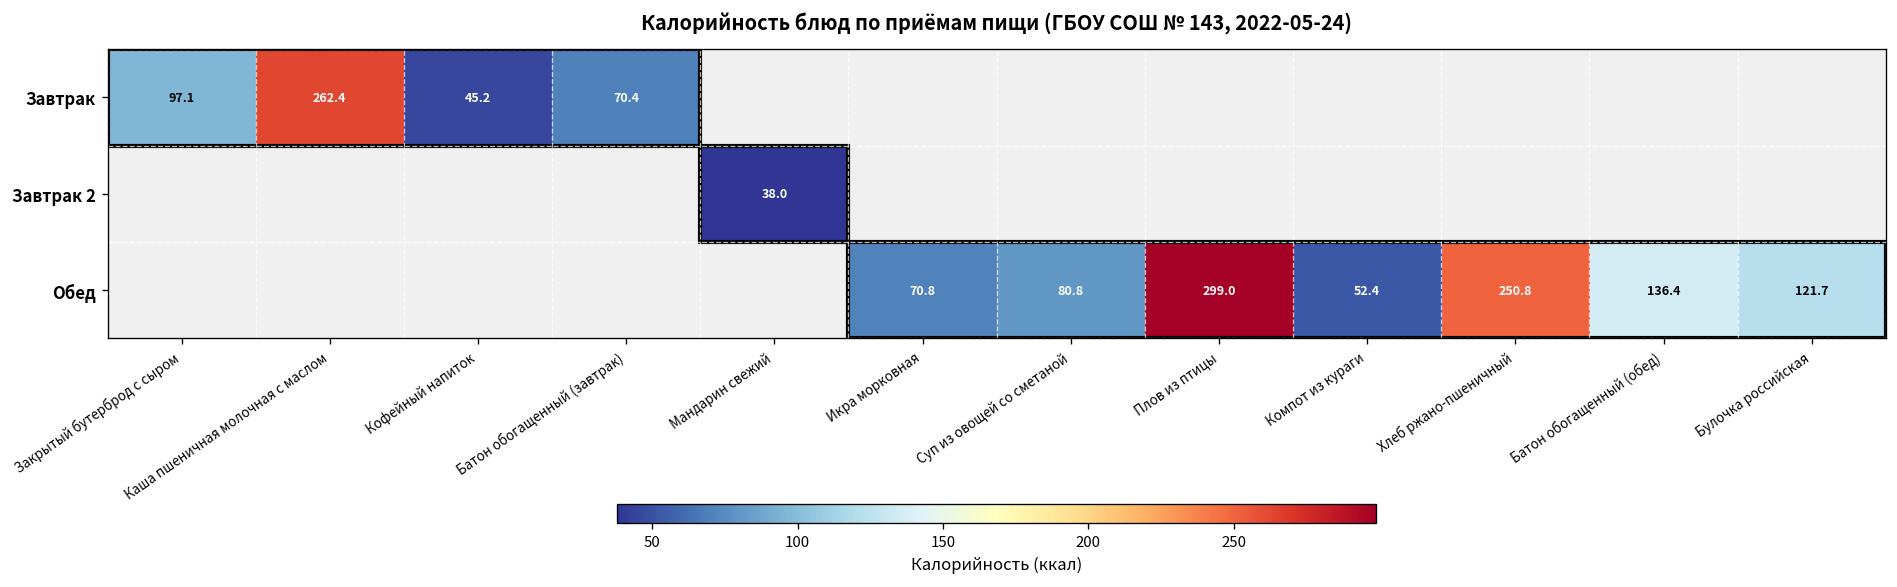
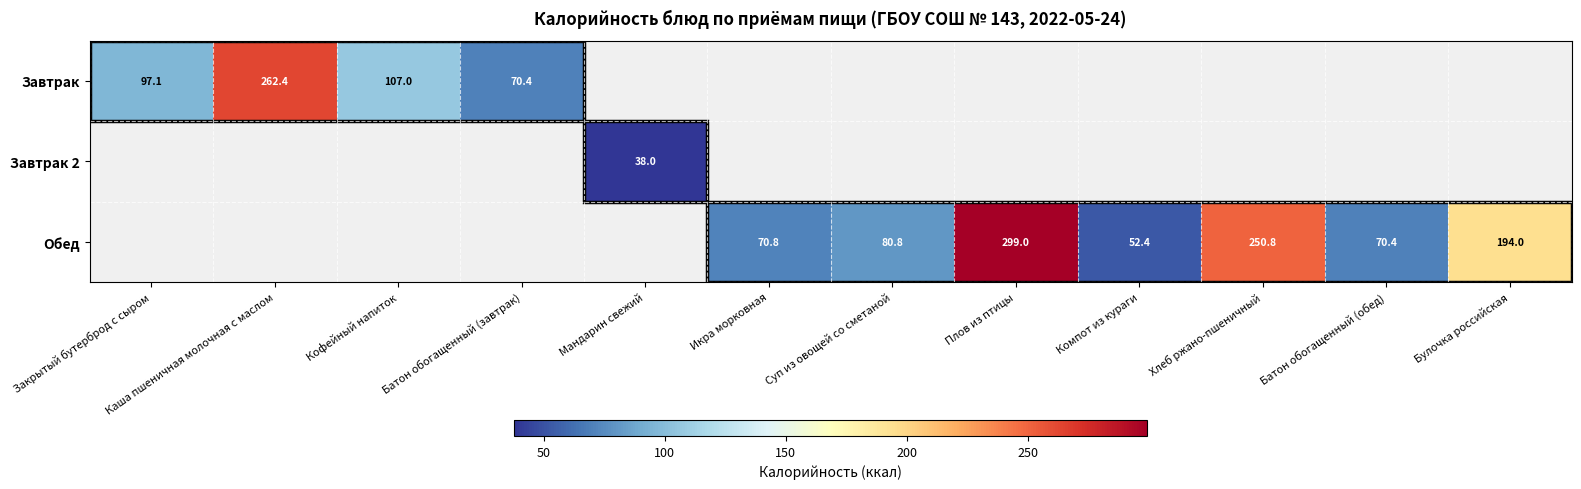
  {
    "Завтрак": {
      "Закрытый бутерброд с сыром": 97.1,
      "Каша пшеничная молочная с маслом": 262.4,
-     "Кофейный напиток": 45.2,
+     "Кофейный напиток": 107.0,
      "Батон обогащенный (завтрак)": 70.4
    },
    "Завтрак 2": {
      "Мандарин свежий": 38.0
    },
    "Обед": {
      "Икра морковная": 70.8,
      "Суп из овощей со сметаной": 80.8,
      "Плов из птицы": 299.0,
      "Компот из кураги": 52.4,
      "Хлеб ржано-пшеничный": 250.8,
-     "Батон обогащенный (обед)": 136.4,
-     "Булочка российская": 121.7
+     "Батон обогащенный (обед)": 70.4,
+     "Булочка российская": 194.0
    }
  }
